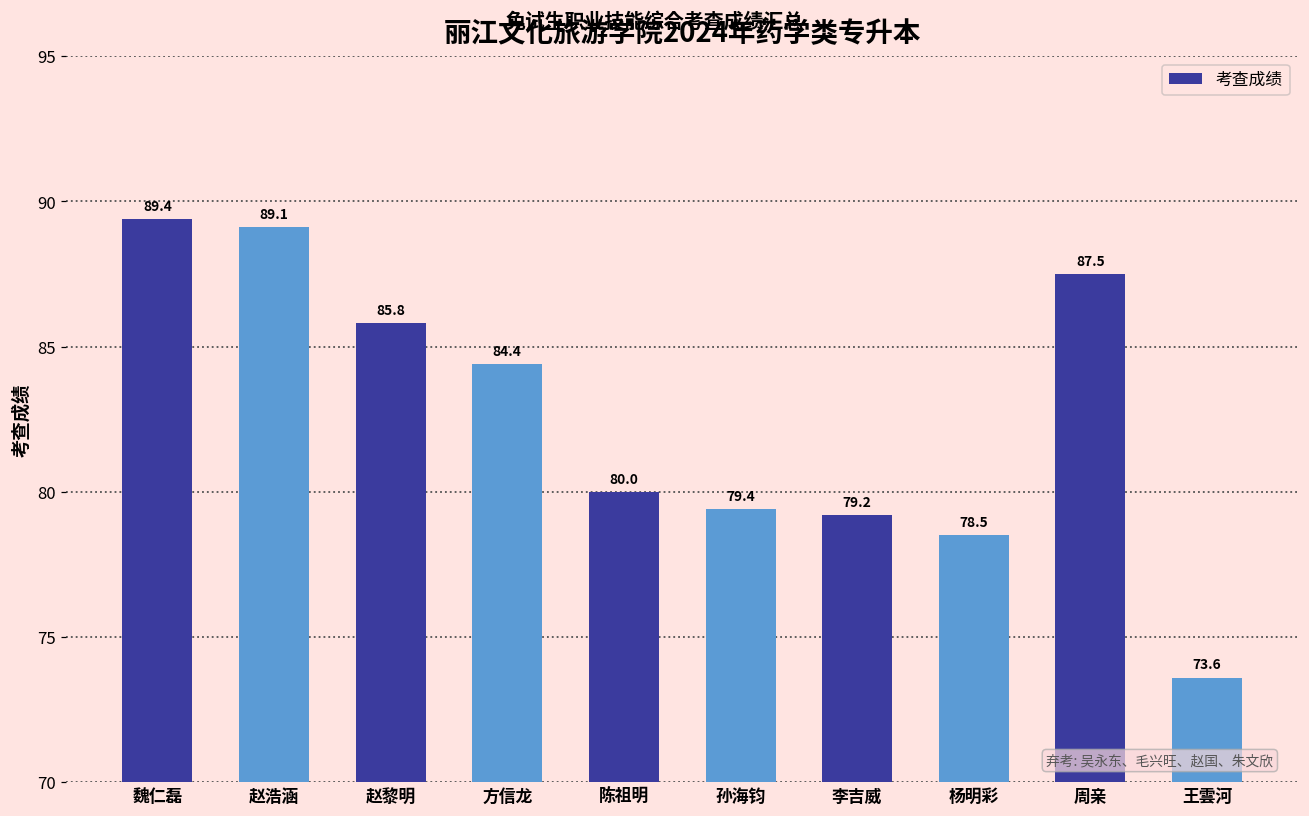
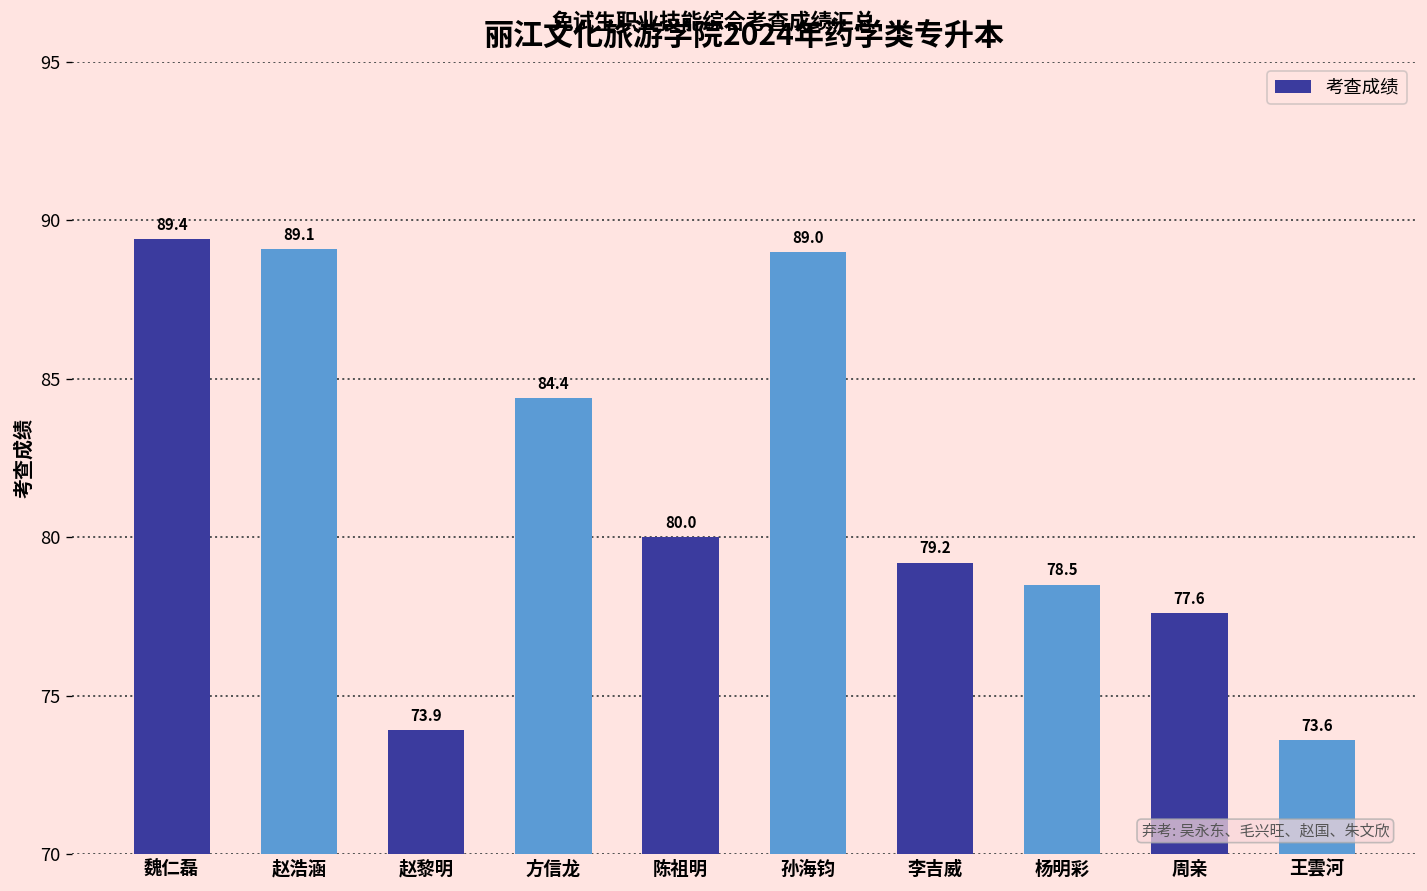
  {
    "魏仁磊": 89.4,
    "赵浩涵": 89.1,
-   "赵黎明": 85.8,
+   "赵黎明": 73.9,
    "方信龙": 84.4,
    "陈祖明": 80.0,
-   "孙海钧": 79.4,
+   "孙海钧": 89.0,
    "李吉威": 79.2,
    "杨明彩": 78.5,
-   "周亲": 87.5,
+   "周亲": 77.6,
    "王雲河": 73.6
  }
